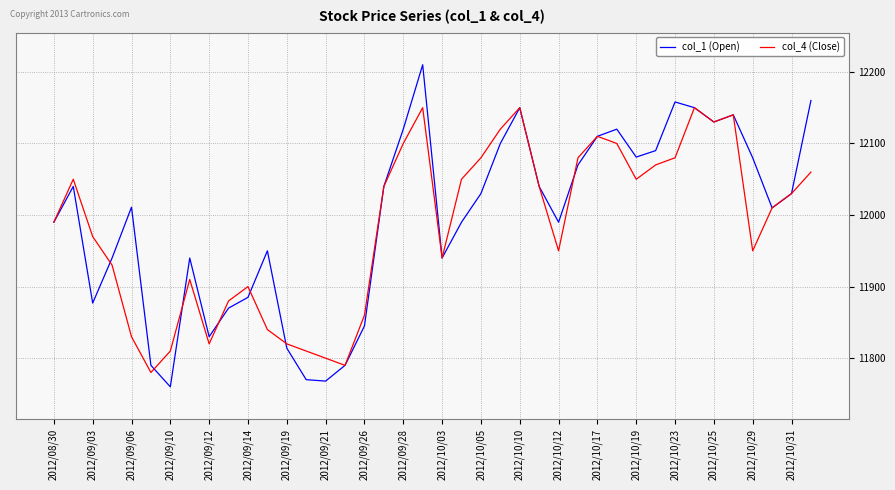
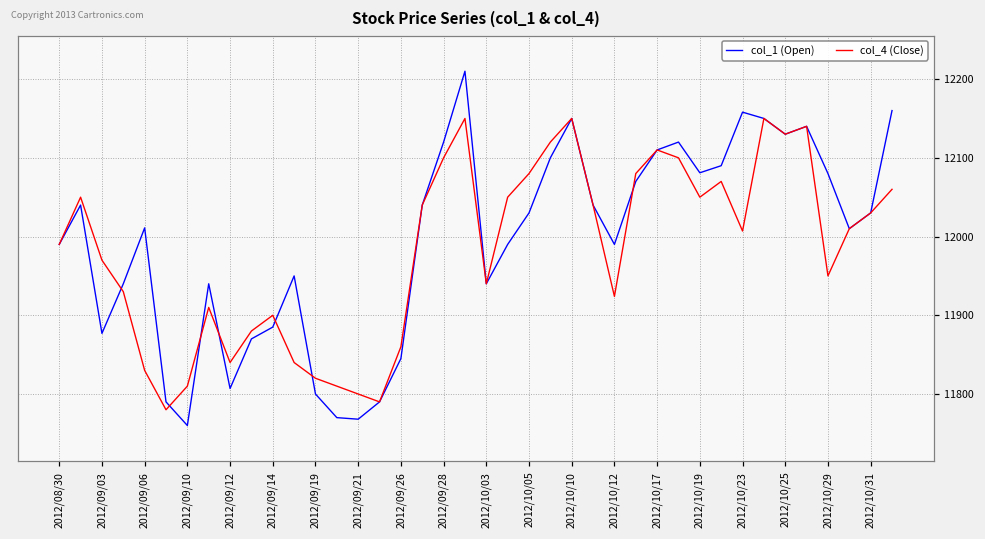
  {
    "col_1 (Open)": {
      "2012/09/03": 11880,
      "2012/09/06": 12010,
      "2012/09/10": 11760,
-     "2012/09/12": 11830,
+     "2012/09/12": 11810,
      "2012/09/14": 11890,
-     "2012/09/19": 11810,
+     "2012/09/19": 11800,
      "2012/09/21": 11770,
      "2012/09/26": 11850,
      "2012/09/28": 12120,
      "2012/10/05": 12030,
      "2012/10/12": 11990,
      "2012/10/19": 12080,
      "2012/10/23": 12160,
      "2012/10/29": 12080
    },
    "col_4 (Close)": {
      "2012/09/03": 11970,
      "2012/09/06": 11830,
      "2012/09/10": 11810,
-     "2012/09/12": 11820,
+     "2012/09/12": 11840,
      "2012/09/14": 11900,
      "2012/09/19": 11820,
      "2012/09/21": 11800,
      "2012/09/26": 11860,
      "2012/09/28": 12100,
      "2012/10/05": 12080,
-     "2012/10/12": 11950,
+     "2012/10/12": 11920,
      "2012/10/19": 12050,
-     "2012/10/23": 12080,
+     "2012/10/23": 12010,
      "2012/10/29": 11950
    }
  }
